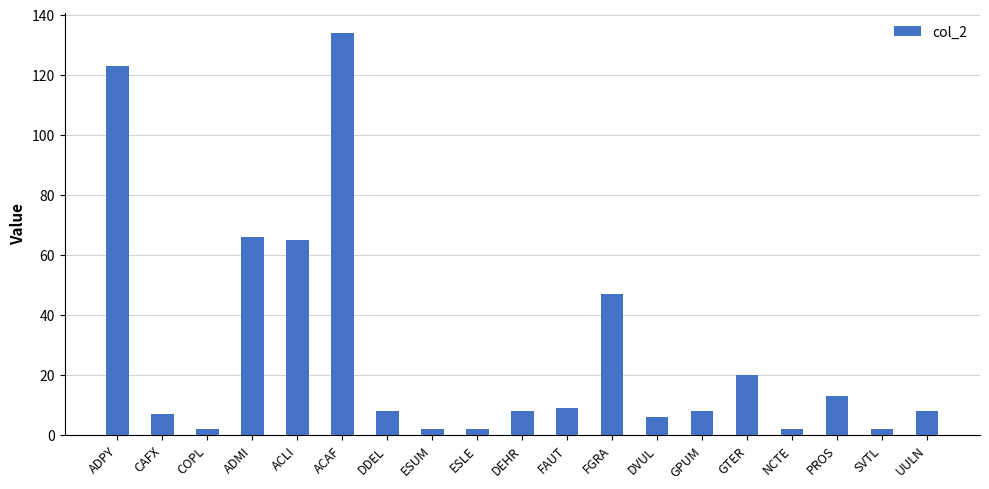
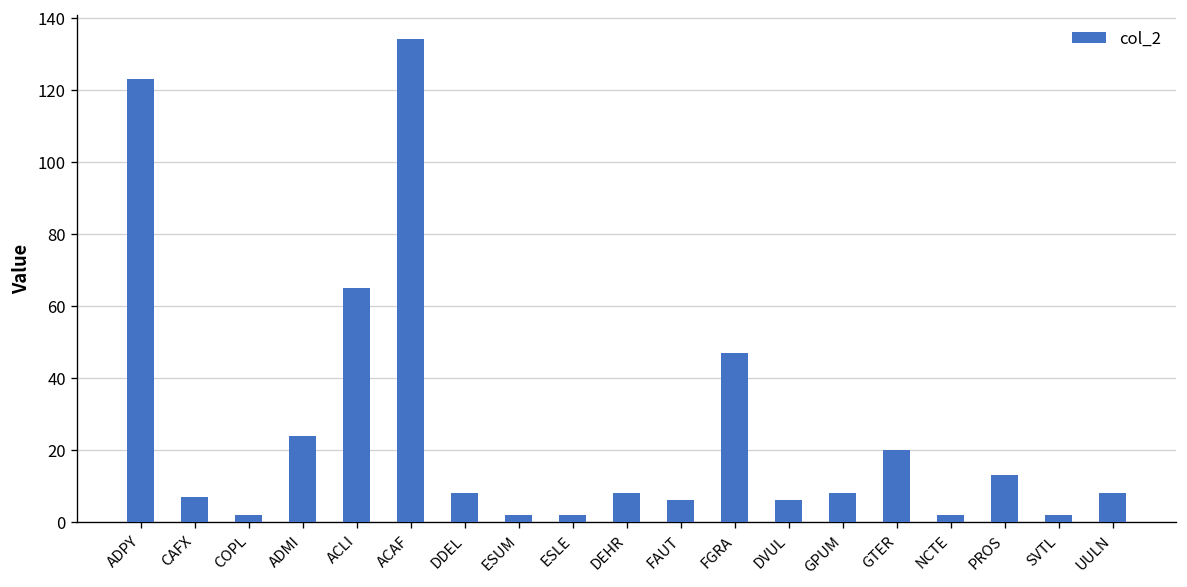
  {
    "ADPY": 123,
    "CAFX": 7,
    "COPL": 2,
-   "ADMI": 66,
+   "ADMI": 24,
    "ACLI": 65,
    "ACAF": 134,
    "DDEL": 8,
    "ESUM": 2,
    "ESLE": 2,
    "DEHR": 8,
-   "FAUT": 9,
+   "FAUT": 6,
    "FGRA": 47,
    "DVUL": 6,
    "GPUM": 8,
    "GTER": 20,
    "NCTE": 2,
    "PROS": 13,
    "SVTL": 2,
    "UULN": 8
  }
